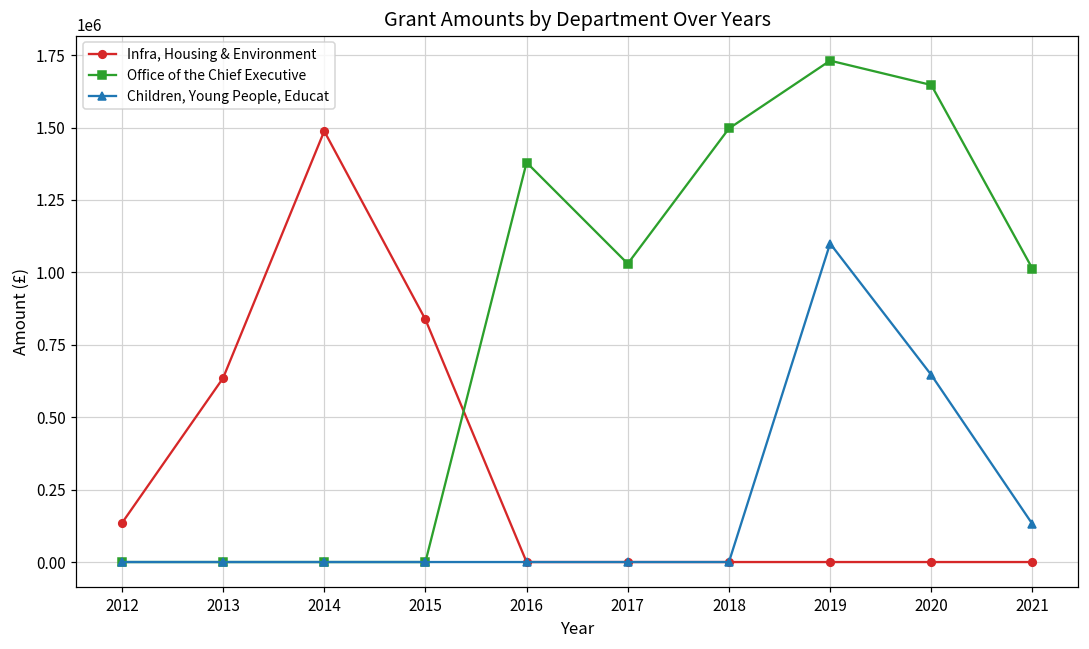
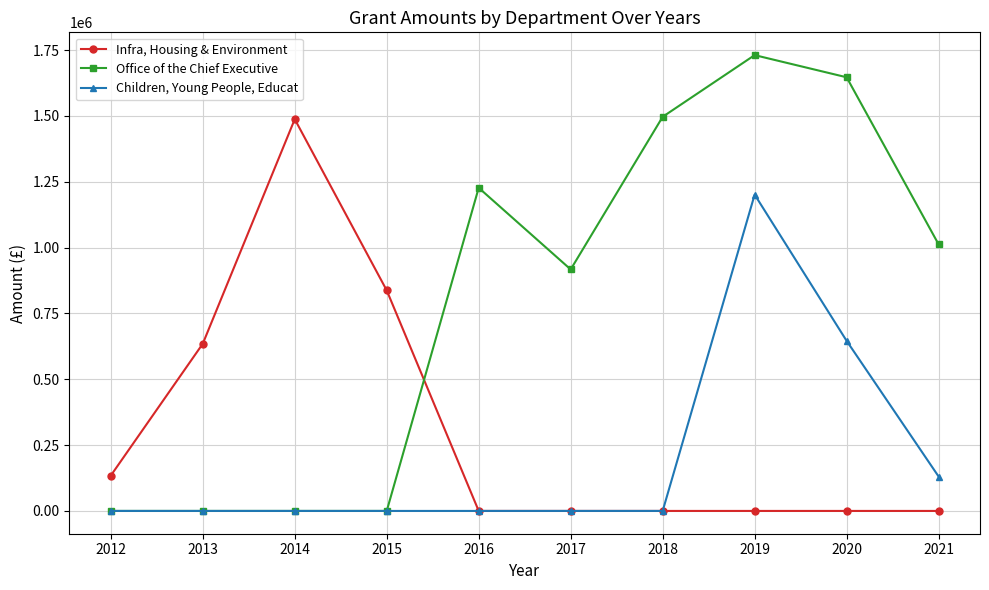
  {
    "Infra, Housing & Environment": {
      "2012": 130000,
      "2013": 640000,
      "2014": 1490000,
      "2015": 840000,
      "2019": 0,
      "2020": 0,
      "2021": 0
    },
    "Office of the Chief Executive": {
-     "2016": 1380000,
-     "2017": 1030000,
+     "2016": 1230000,
+     "2017": 920000,
      "2018": 1500000,
      "2019": 1730000,
      "2020": 1650000,
      "2021": 1010000
    },
    "Children, Young People, Educat": {
-     "2019": 1100000,
+     "2019": 1200000,
      "2020": 650000,
      "2021": 130000
    }
  }
